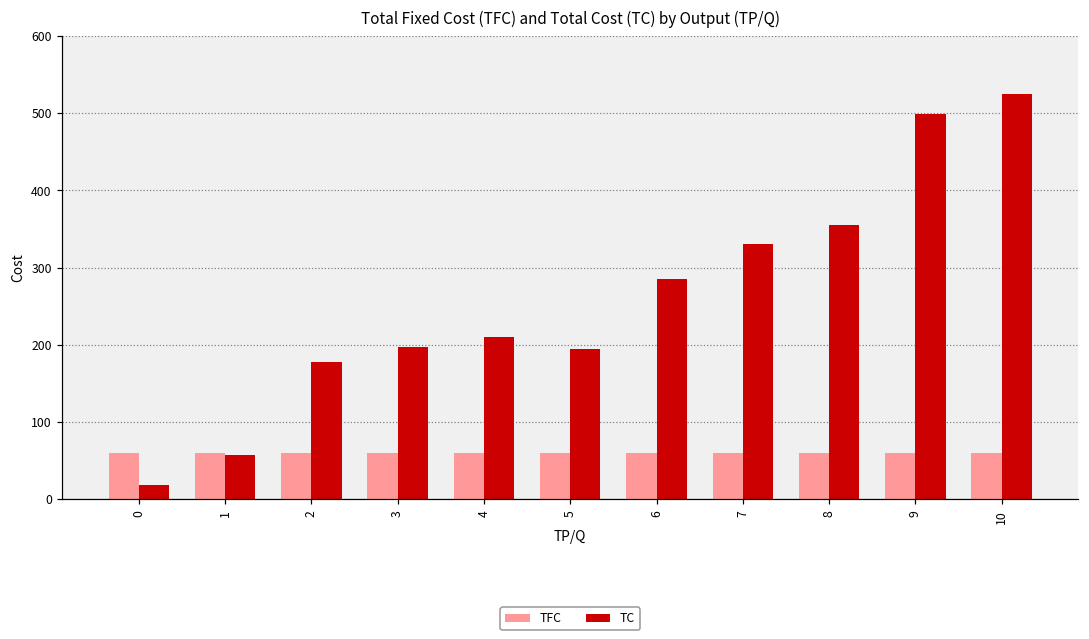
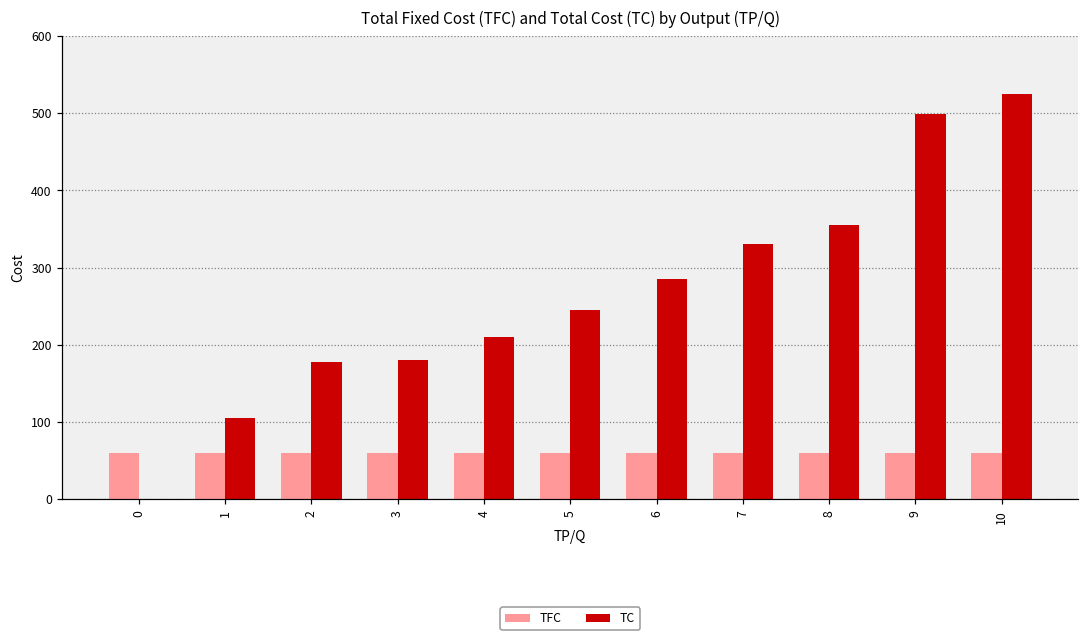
  {
    "TFC": {
      "0": 60,
      "1": 60,
      "2": 60,
      "3": 60,
      "4": 60,
      "5": 60,
      "6": 60,
      "7": 60,
      "8": 60,
      "9": 60,
      "10": 60
    },
    "TC": {
-     "0": 20,
-     "1": 60,
+     "0": 0,
+     "1": 110,
      "2": 180,
-     "3": 200,
+     "3": 180,
      "4": 210,
-     "5": 200,
+     "5": 250,
      "6": 290,
      "7": 330,
      "8": 360,
      "9": 500,
      "10": 530
    }
  }
